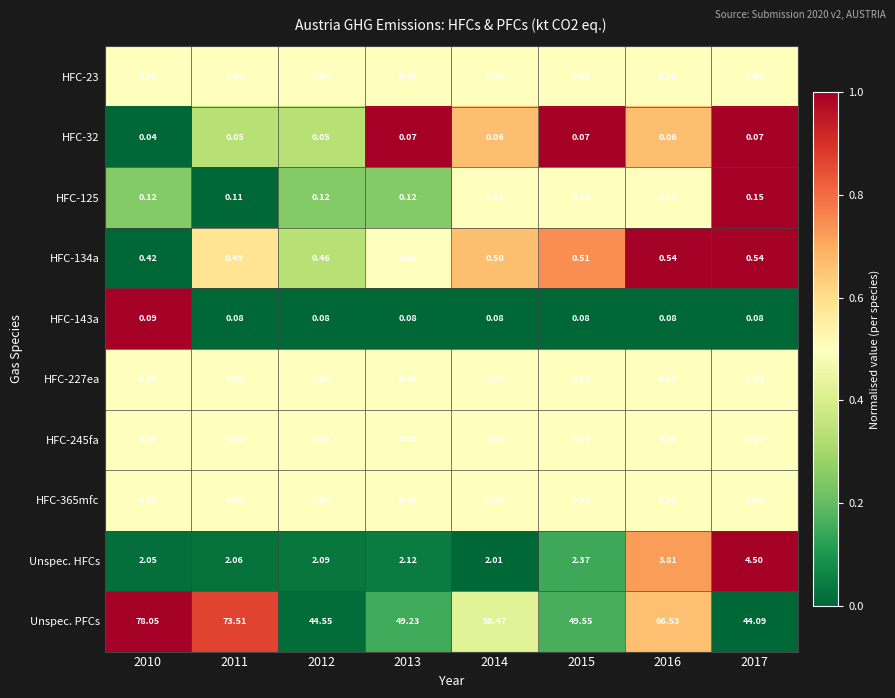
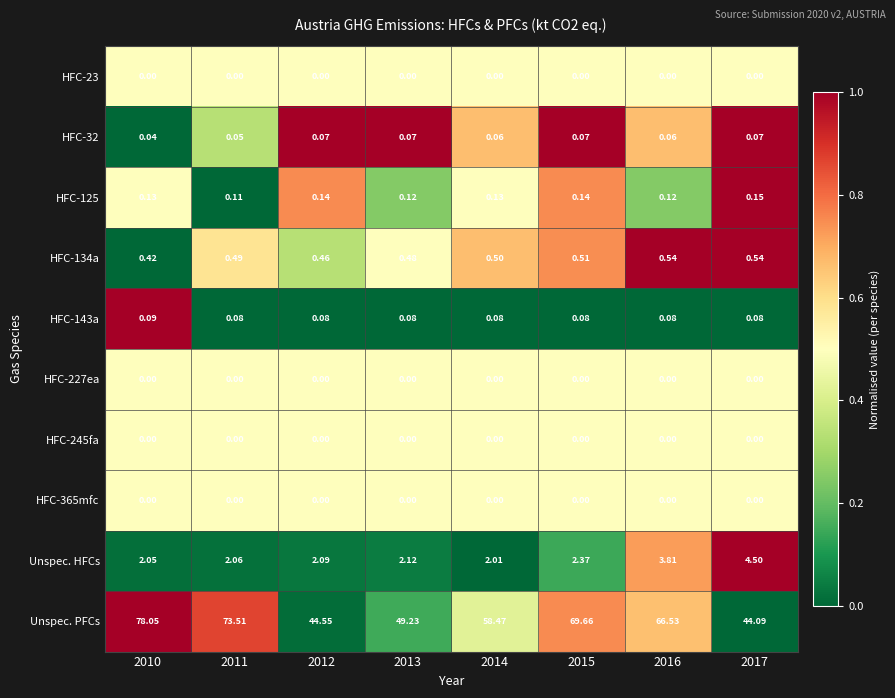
  {
    "HFC-23": {
      "2010": 0.00,
      "2011": 0.00,
      "2012": 0.00,
      "2013": 0.00,
      "2014": 0.00,
      "2015": 0.00,
      "2016": 0.00,
      "2017": 0.00
    },
    "HFC-32": {
      "2010": 0.04,
      "2011": 0.05,
-     "2012": 0.05,
+     "2012": 0.07,
      "2013": 0.07,
      "2014": 0.06,
      "2015": 0.07,
      "2016": 0.06,
      "2017": 0.07
    },
    "HFC-125": {
-     "2010": 0.12,
+     "2010": 0.13,
      "2011": 0.11,
-     "2012": 0.12,
+     "2012": 0.14,
      "2013": 0.12,
      "2014": 0.13,
-     "2015": 0.13,
-     "2016": 0.13,
+     "2015": 0.14,
+     "2016": 0.12,
      "2017": 0.15
    },
    "HFC-134a": {
      "2010": 0.42,
      "2011": 0.49,
      "2012": 0.46,
      "2013": 0.48,
      "2014": 0.50,
      "2015": 0.51,
      "2016": 0.54,
      "2017": 0.54
    },
    "HFC-143a": {
      "2010": 0.09,
      "2011": 0.08,
      "2012": 0.08,
      "2013": 0.08,
      "2014": 0.08,
      "2015": 0.08,
      "2016": 0.08,
      "2017": 0.08
    },
    "HFC-227ea": {
      "2010": 0.00,
      "2011": 0.00,
      "2012": 0.00,
      "2013": 0.00,
      "2014": 0.00,
      "2015": 0.00,
      "2016": 0.00,
      "2017": 0.00
    },
    "HFC-245fa": {
      "2010": 0.00,
      "2011": 0.00,
      "2012": 0.00,
      "2013": 0.00,
      "2014": 0.00,
      "2015": 0.00,
      "2016": 0.00,
      "2017": 0.00
    },
    "HFC-365mfc": {
      "2010": 0.00,
      "2011": 0.00,
      "2012": 0.00,
      "2013": 0.00,
      "2014": 0.00,
      "2015": 0.00,
      "2016": 0.00,
      "2017": 0.00
    },
    "Unspec. HFCs": {
      "2010": 2.05,
      "2011": 2.06,
      "2012": 2.09,
      "2013": 2.12,
      "2014": 2.01,
      "2015": 2.37,
      "2016": 3.81,
      "2017": 4.50
    },
    "Unspec. PFCs": {
      "2010": 78.05,
      "2011": 73.51,
      "2012": 44.55,
      "2013": 49.23,
      "2014": 58.47,
-     "2015": 49.55,
+     "2015": 69.66,
      "2016": 66.53,
      "2017": 44.09
    }
  }
